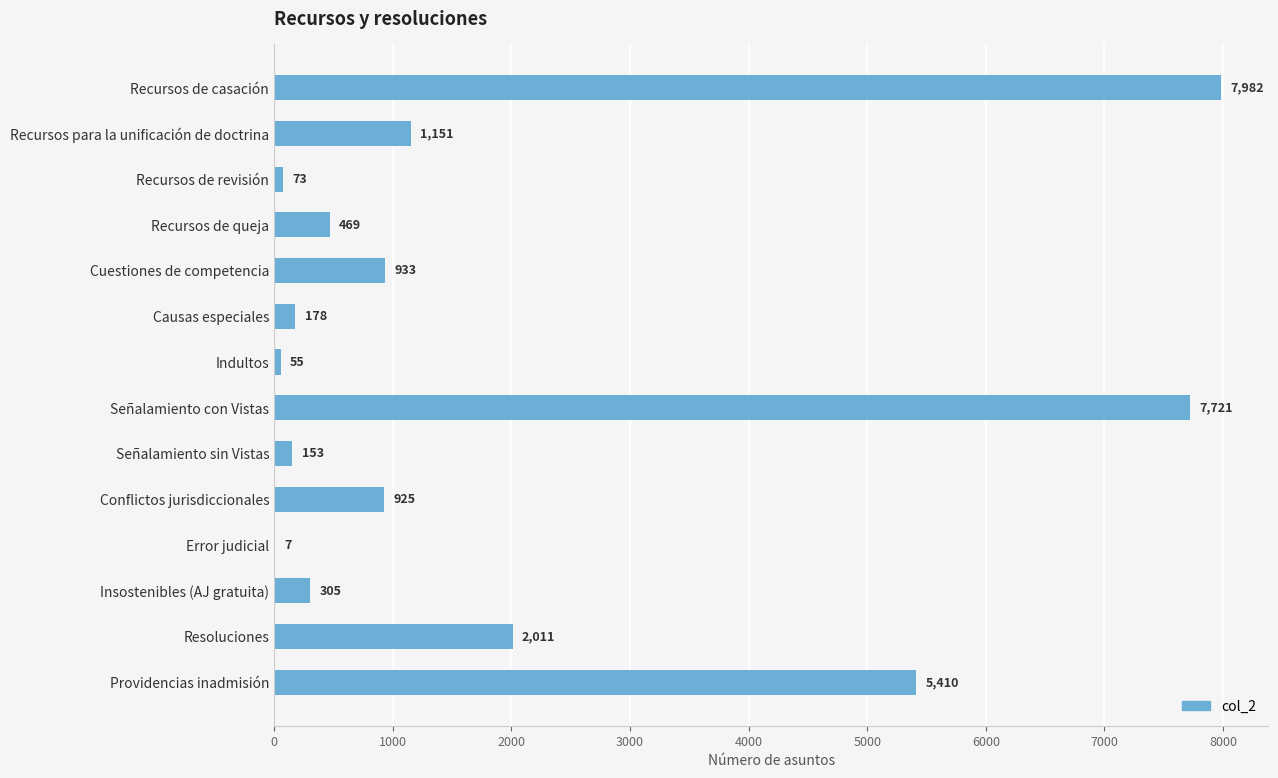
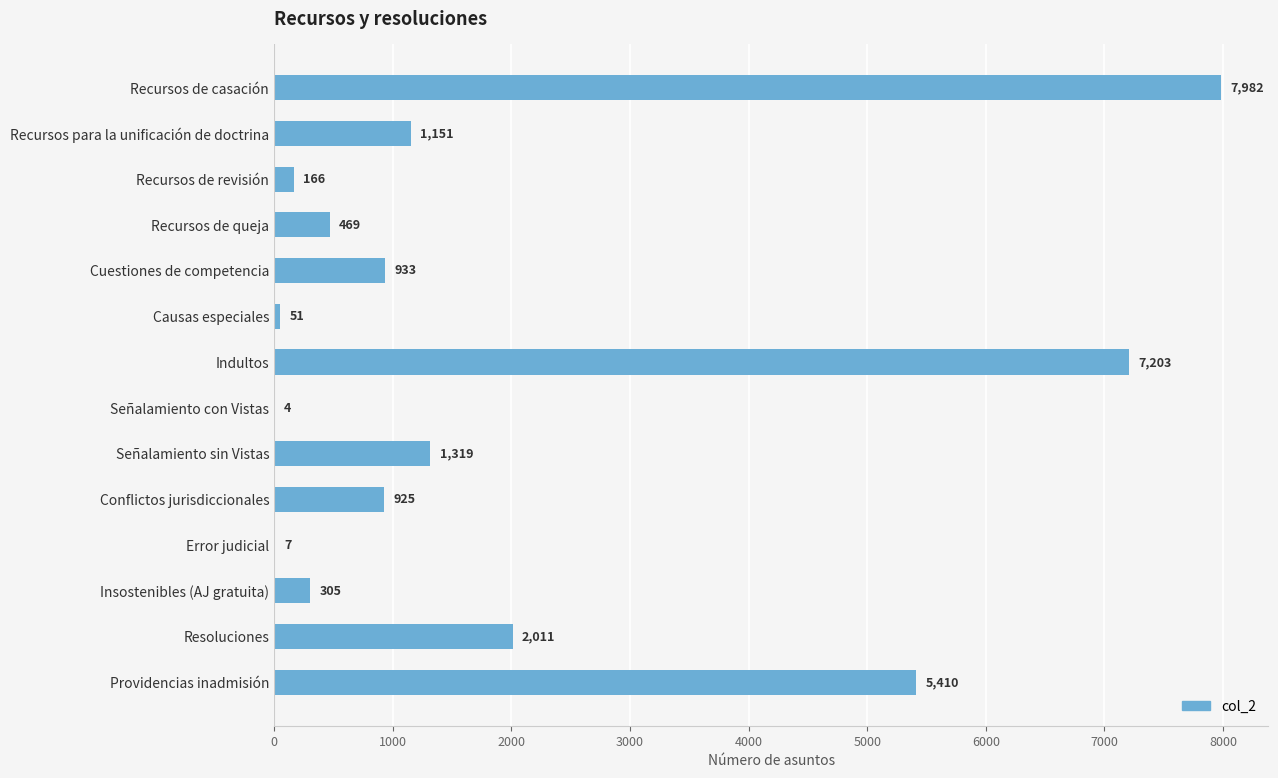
  {
    "Recursos de casación": "7,982",
    "Recursos para la unificación de doctrina": "1,151",
-   "Recursos de revisión": "73",
+   "Recursos de revisión": "166",
    "Recursos de queja": "469",
    "Cuestiones de competencia": "933",
-   "Causas especiales": "178",
-   "Indultos": "55",
-   "Señalamiento con Vistas": "7,721",
-   "Señalamiento sin Vistas": "153",
+   "Causas especiales": "51",
+   "Indultos": "7,203",
+   "Señalamiento con Vistas": "4",
+   "Señalamiento sin Vistas": "1,319",
    "Conflictos jurisdiccionales": "925",
    "Error judicial": "7",
    "Insostenibles (AJ gratuita)": "305",
    "Resoluciones": "2,011",
    "Providencias inadmisión": "5,410"
  }
